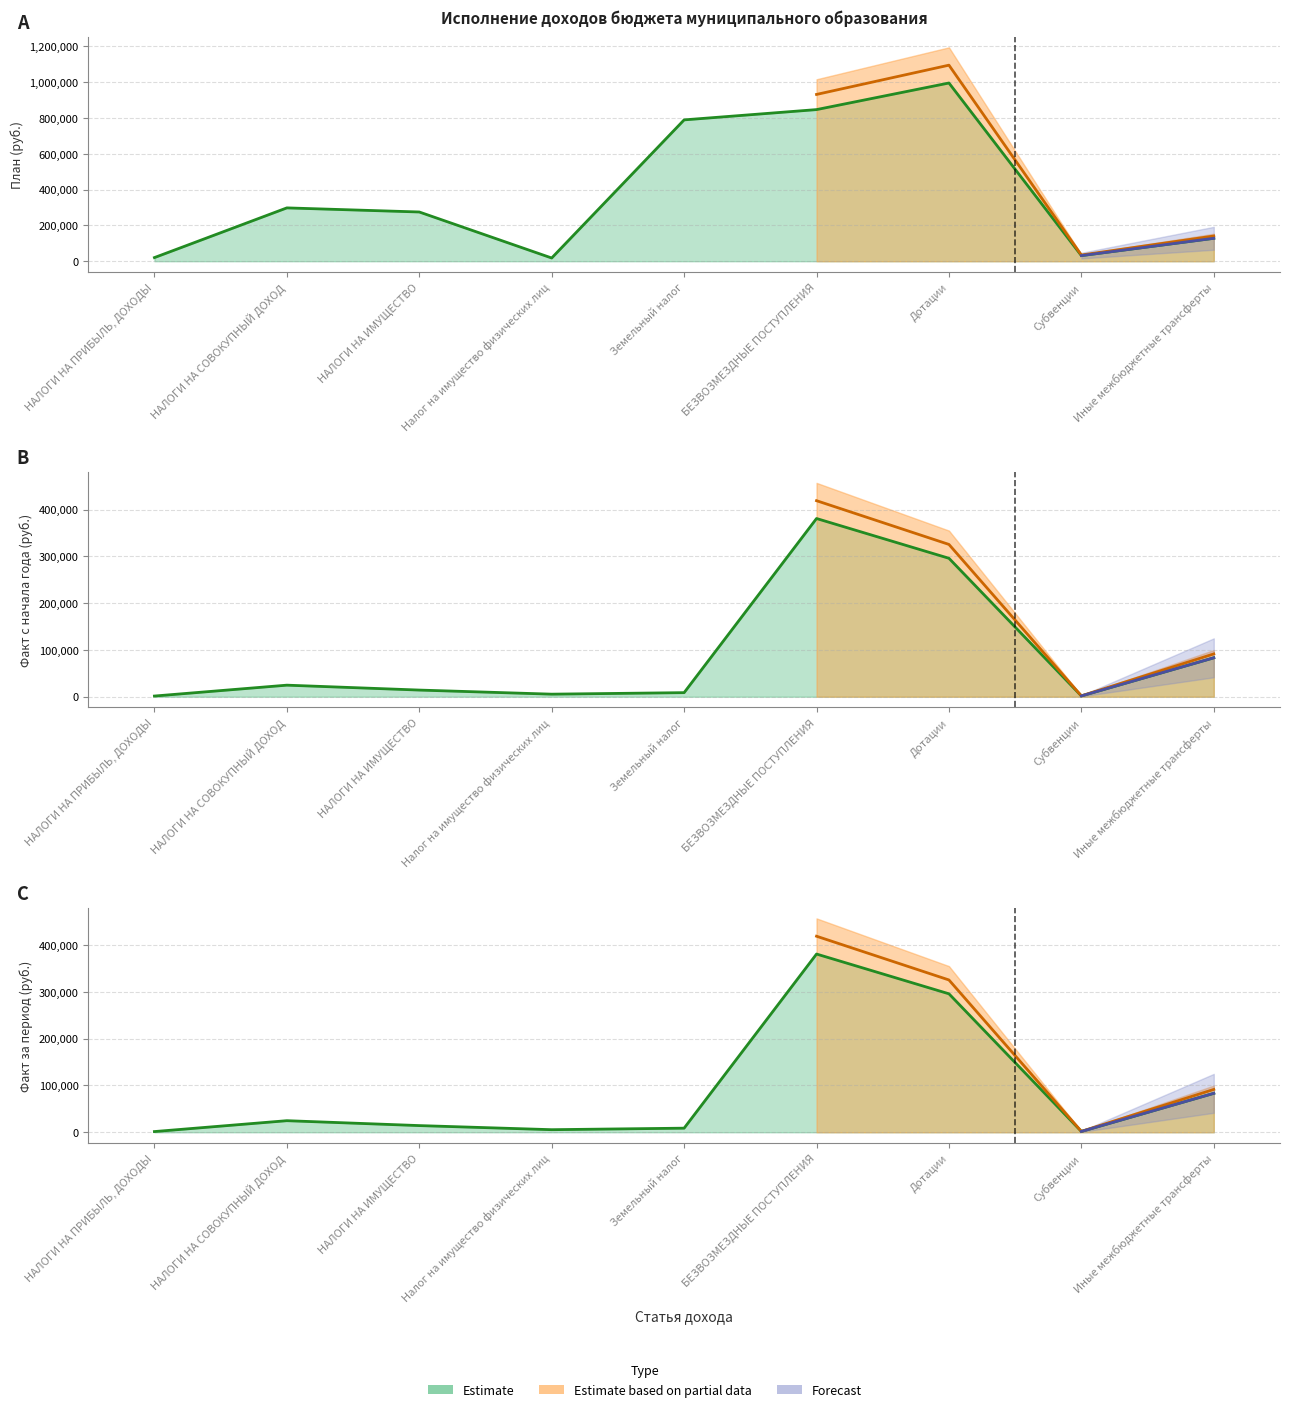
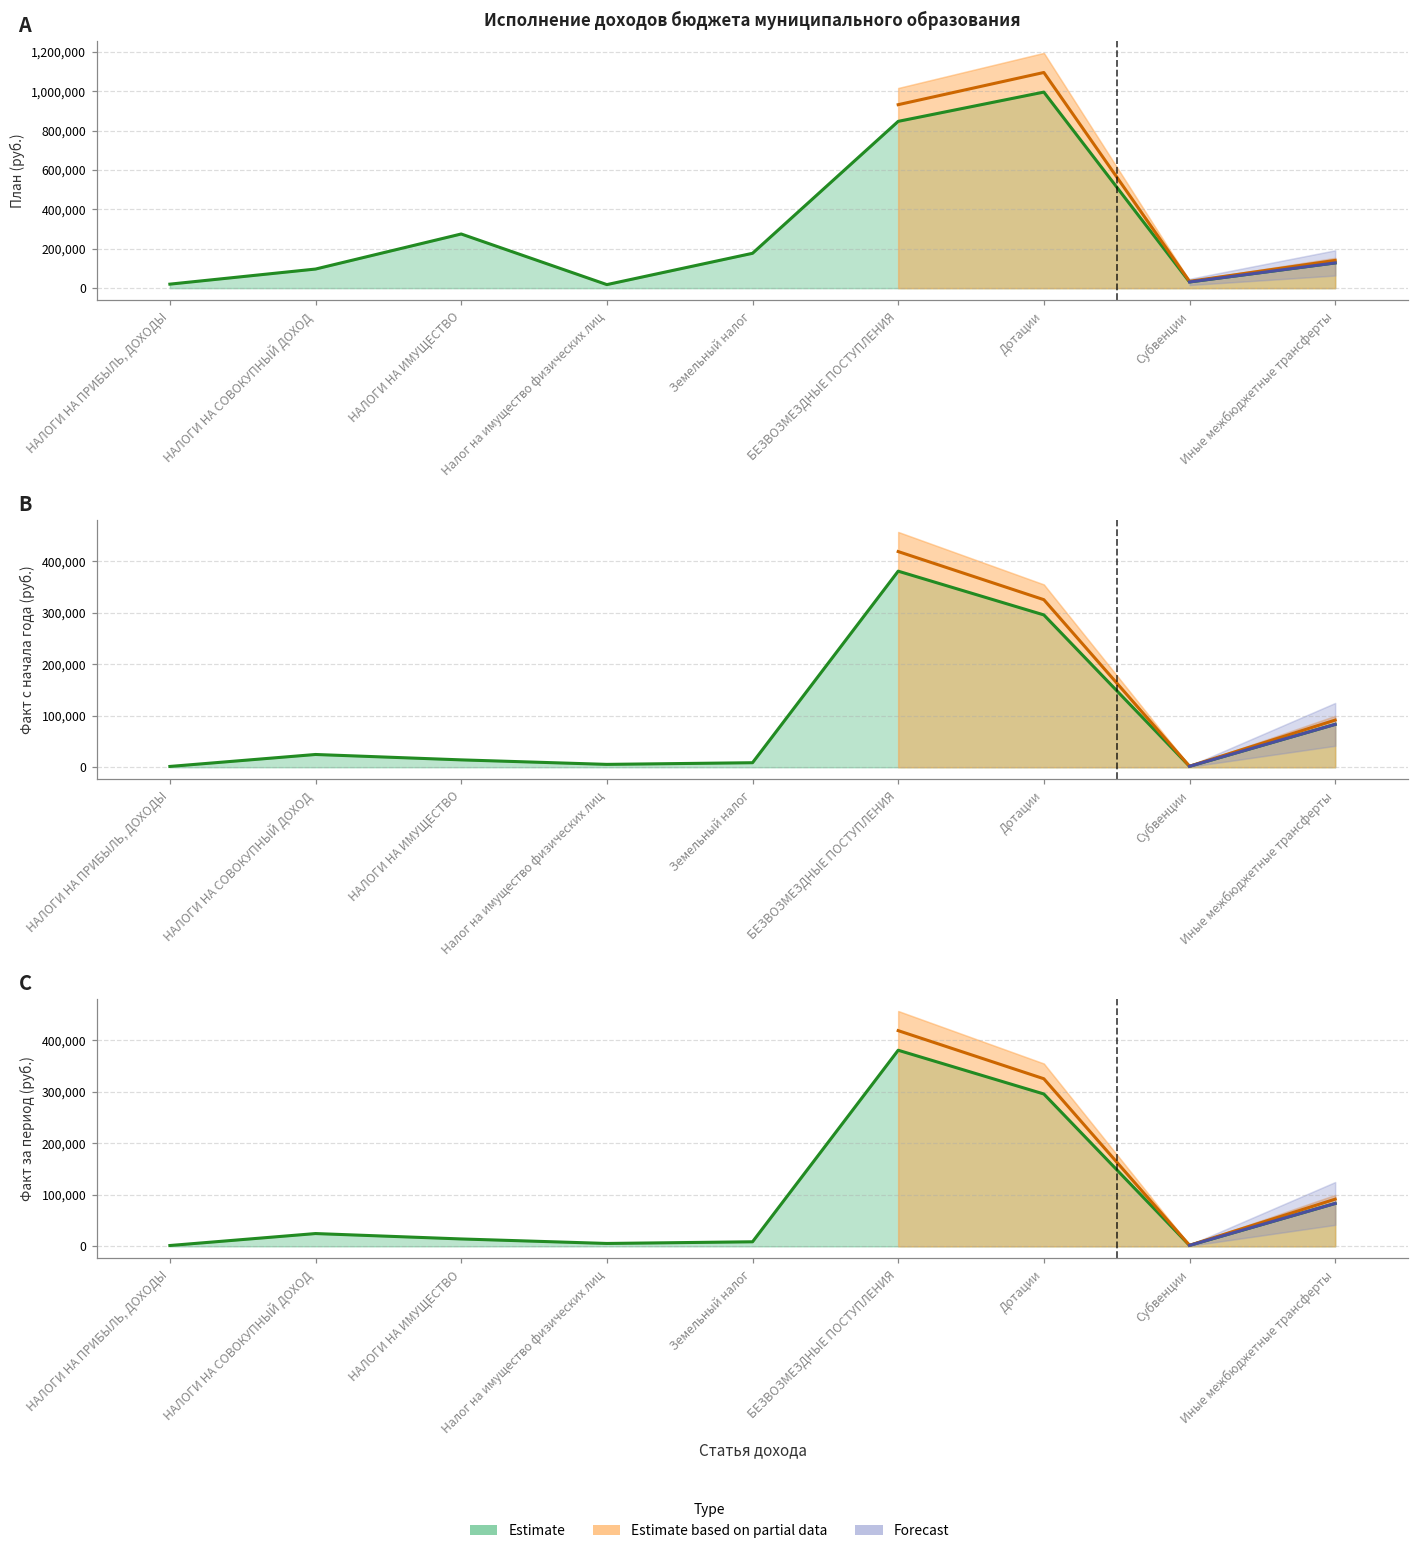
  {
    "Исполнение доходов бюджета муниципального образования": {
      "Estimate": {
        "НАЛОГИ НА ПРИБЫЛЬ, ДОХОДЫ": "20,000",
-       "НАЛОГИ НА СОВОКУПНЫЙ ДОХОД": "300,000",
+       "НАЛОГИ НА СОВОКУПНЫЙ ДОХОД": "100,000",
        "НАЛОГИ НА ИМУЩЕСТВО": "280,000",
        "Налог на имущество физических лиц": "20,000",
-       "Земельный налог": "790,000",
+       "Земельный налог": "180,000",
        "БЕЗВОЗМЕЗДНЫЕ ПОСТУПЛЕНИЯ": "850,000",
        "Дотации": "1,000,000"
      },
      "Estimate based on partial data": {
        "БЕЗВОЗМЕЗДНЫЕ ПОСТУПЛЕНИЯ": "1,020,000",
        "Дотации": "1,200,000"
      }
    }
  }
